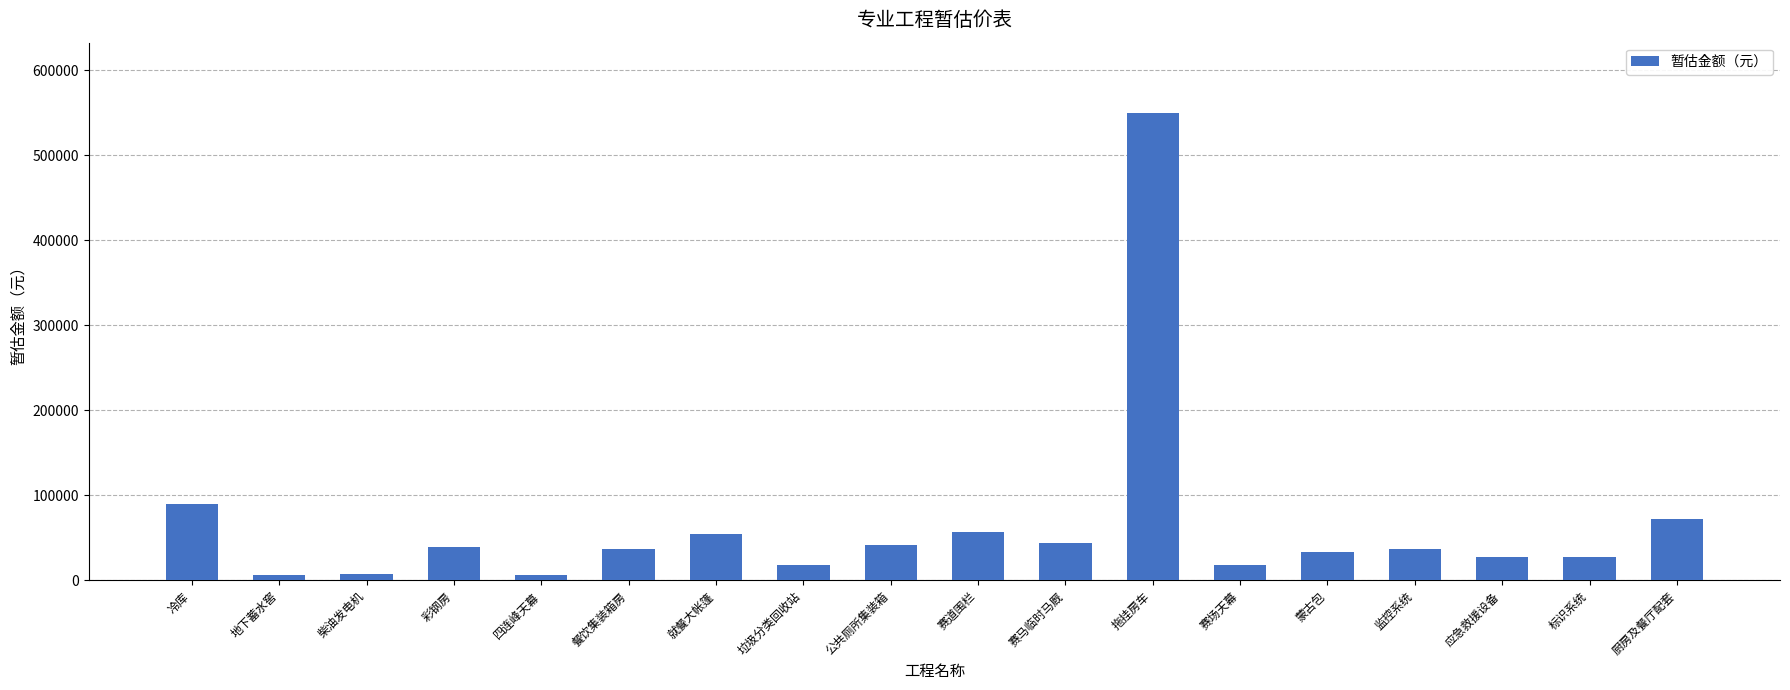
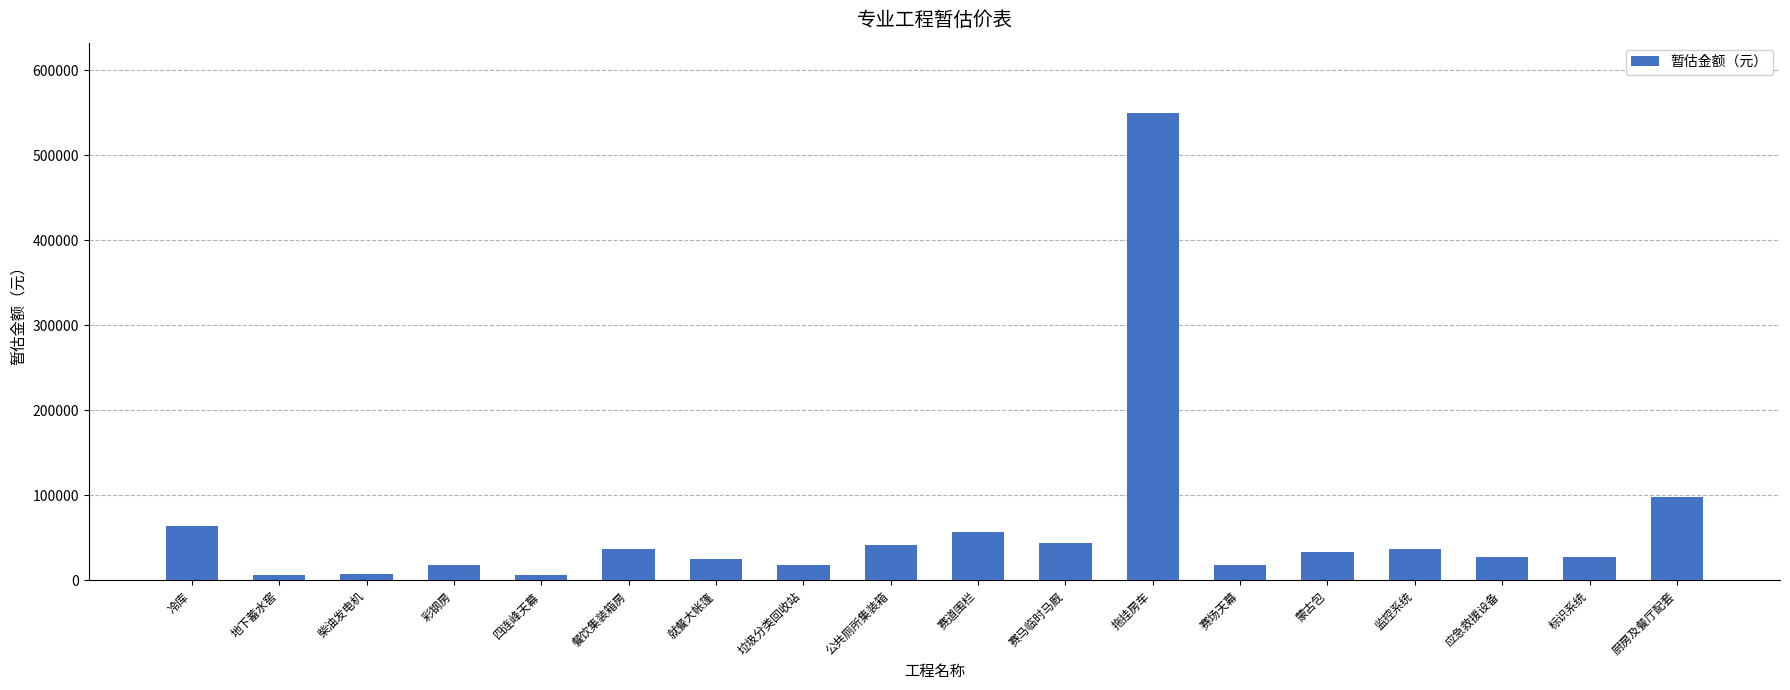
  {
-   "冷库": 90000,
+   "冷库": 60000,
    "地下蓄水窖": 10000,
    "柴油发电机": 10000,
-   "彩钢房": 40000,
+   "彩钢房": 20000,
    "四连峰天幕": 10000,
    "餐饮集装箱房": 40000,
-   "就餐大帐篷": 60000,
+   "就餐大帐篷": 20000,
    "垃圾分类回收站": 20000,
    "公共厕所集装箱": 40000,
    "赛道围栏": 60000,
    "赛马临时马厩": 40000,
    "拖挂房车": 550000,
    "赛场天幕": 20000,
    "蒙古包": 30000,
    "监控系统": 40000,
    "应急救援设备": 30000,
    "标识系统": 30000,
-   "厨房及餐厅配套": 70000
+   "厨房及餐厅配套": 100000
  }
